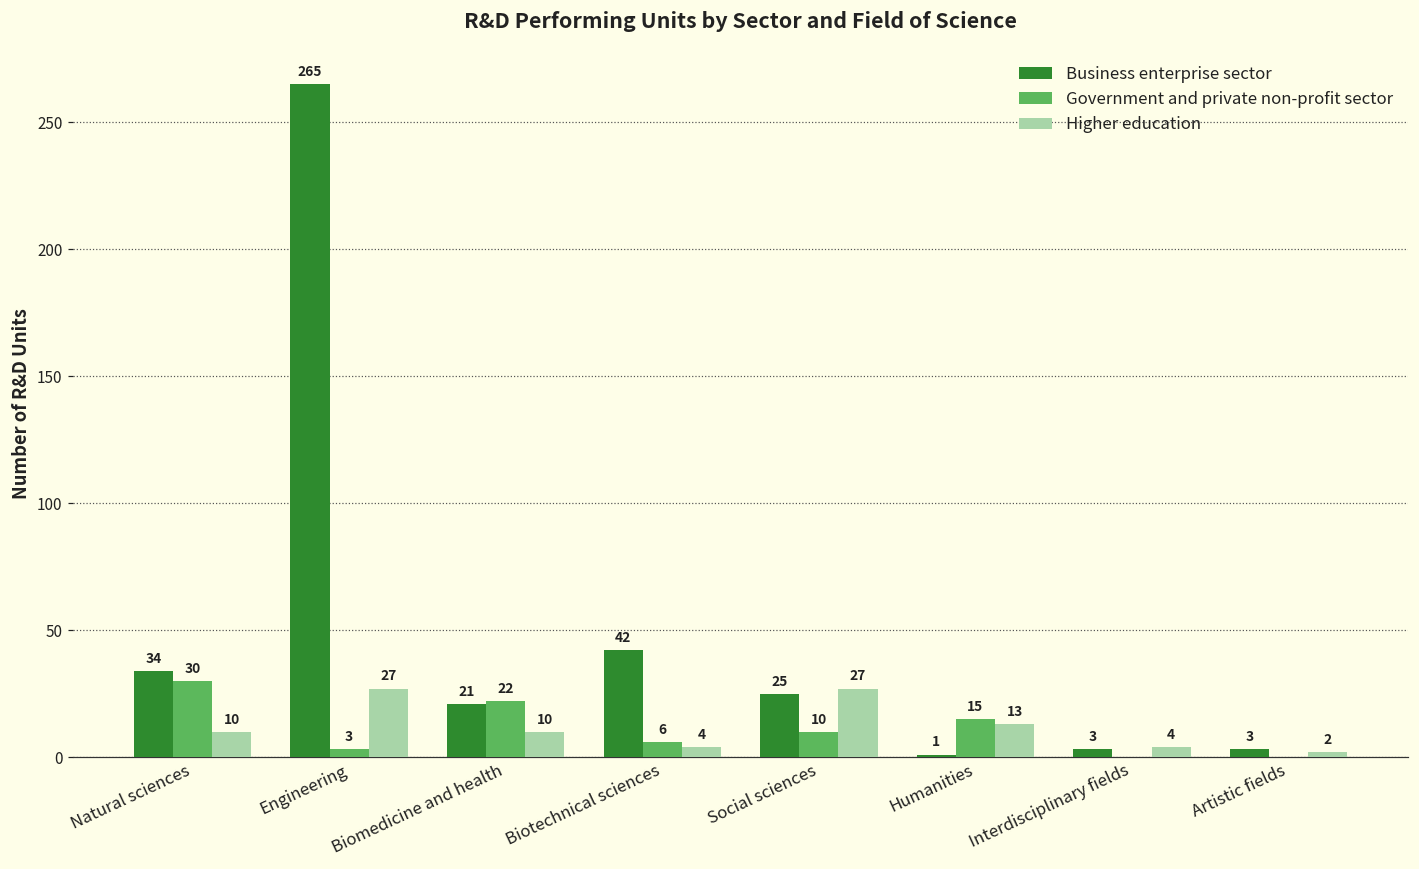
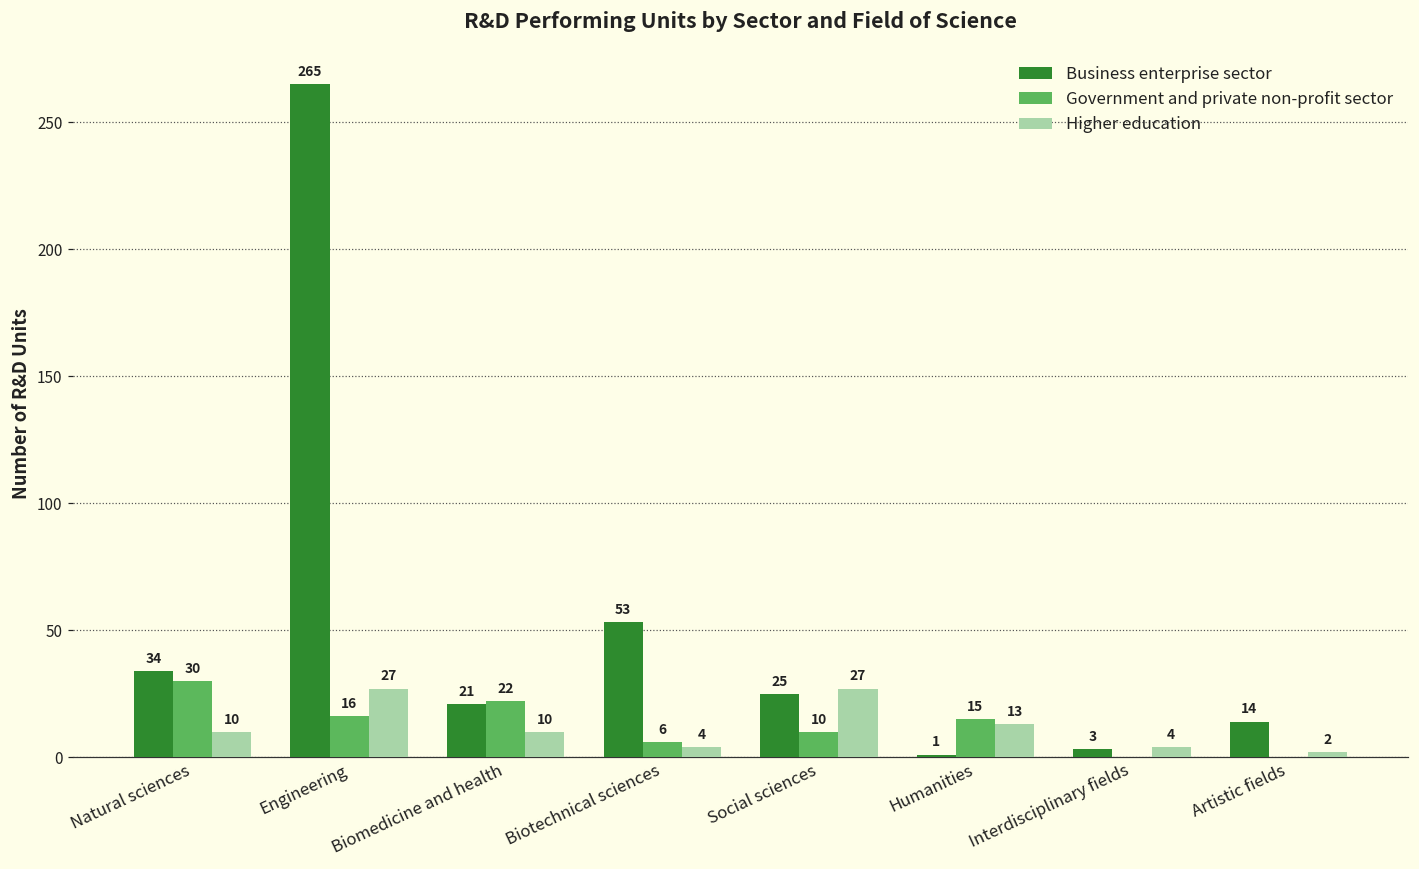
  {
    "Business enterprise sector": {
      "Natural sciences": 34,
      "Engineering": 265,
      "Biomedicine and health": 21,
-     "Biotechnical sciences": 42,
+     "Biotechnical sciences": 53,
      "Social sciences": 25,
      "Humanities": 1,
      "Interdisciplinary fields": 3,
-     "Artistic fields": 3
+     "Artistic fields": 14
    },
    "Government and private non-profit sector": {
      "Natural sciences": 30,
-     "Engineering": 3,
+     "Engineering": 16,
      "Biomedicine and health": 22,
      "Biotechnical sciences": 6,
      "Social sciences": 10,
      "Humanities": 15
    },
    "Higher education": {
      "Natural sciences": 10,
      "Engineering": 27,
      "Biomedicine and health": 10,
      "Biotechnical sciences": 4,
      "Social sciences": 27,
      "Humanities": 13,
      "Interdisciplinary fields": 4,
      "Artistic fields": 2
    }
  }
